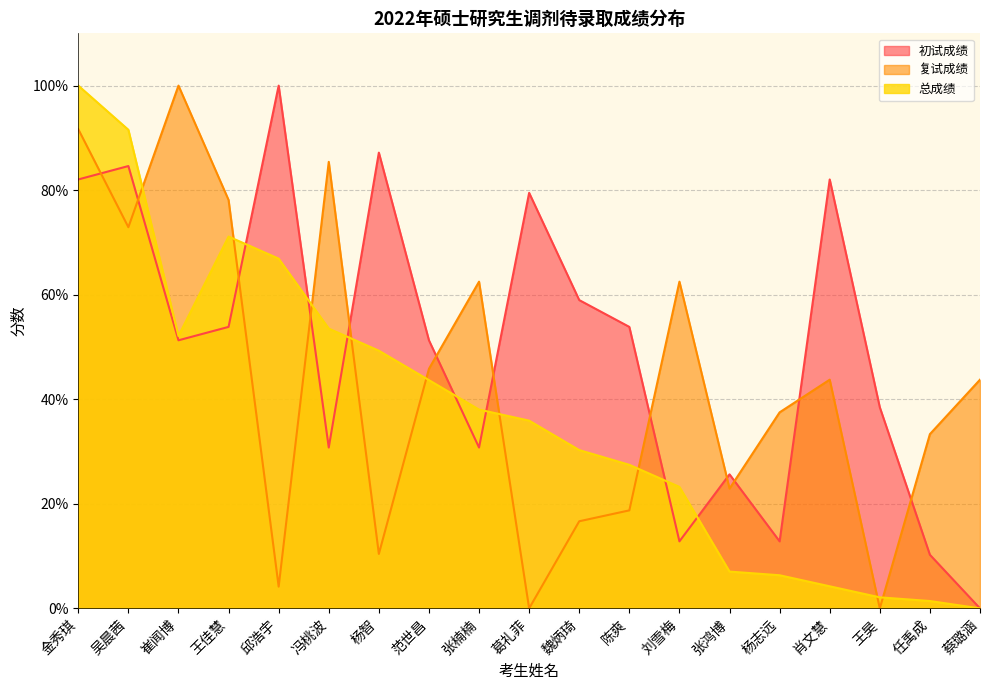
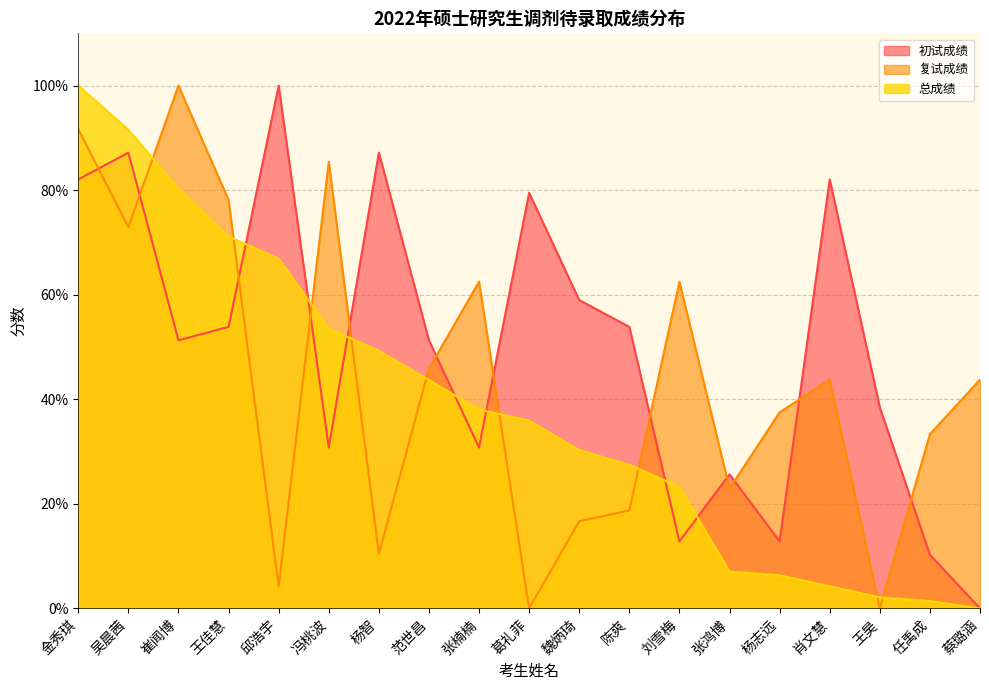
  {
    "初试成绩": {
      "金秀琪": "82%",
-     "吴晨茜": "85%",
+     "吴晨茜": "87%",
      "崔闻博": "51%",
      "王佳慧": "54%",
      "邱浩宇": "100%",
      "冯桃波": "31%",
      "杨智": "87%",
      "范世昌": "51%",
      "张楠楠": "31%",
      "葛礼菲": "79%",
      "魏炳琦": "59%",
      "陈爽": "54%",
      "刘雪梅": "13%",
      "张鸿博": "26%",
      "杨志远": "13%",
      "肖文慧": "82%",
      "王昊": "38%",
      "任禹成": "10%"
    },
    "复试成绩": {
      "金秀琪": "92%",
      "吴晨茜": "73%",
      "崔闻博": "100%",
      "王佳慧": "78%",
      "邱浩宇": "4%",
      "冯桃波": "85%",
      "杨智": "10%",
      "范世昌": "46%",
      "张楠楠": "62%",
      "葛礼菲": "0%",
      "魏炳琦": "17%",
      "陈爽": "19%",
      "刘雪梅": "62%",
      "张鸿博": "23%",
      "杨志远": "38%",
      "肖文慧": "44%",
      "王昊": "0%",
      "任禹成": "33%",
      "蔡璐涵": "44%"
    },
    "总成绩": {
      "金秀琪": "100%",
      "吴晨茜": "92%",
-     "崔闻博": "52%",
+     "崔闻博": "80%",
      "王佳慧": "71%",
      "邱浩宇": "67%",
      "冯桃波": "54%",
      "杨智": "49%",
      "范世昌": "44%",
      "张楠楠": "38%",
      "葛礼菲": "36%",
      "魏炳琦": "30%",
      "陈爽": "27%",
      "刘雪梅": "23%",
      "张鸿博": "7%",
      "杨志远": "6%",
      "肖文慧": "4%",
      "王昊": "2%",
      "任禹成": "1%"
    }
  }
